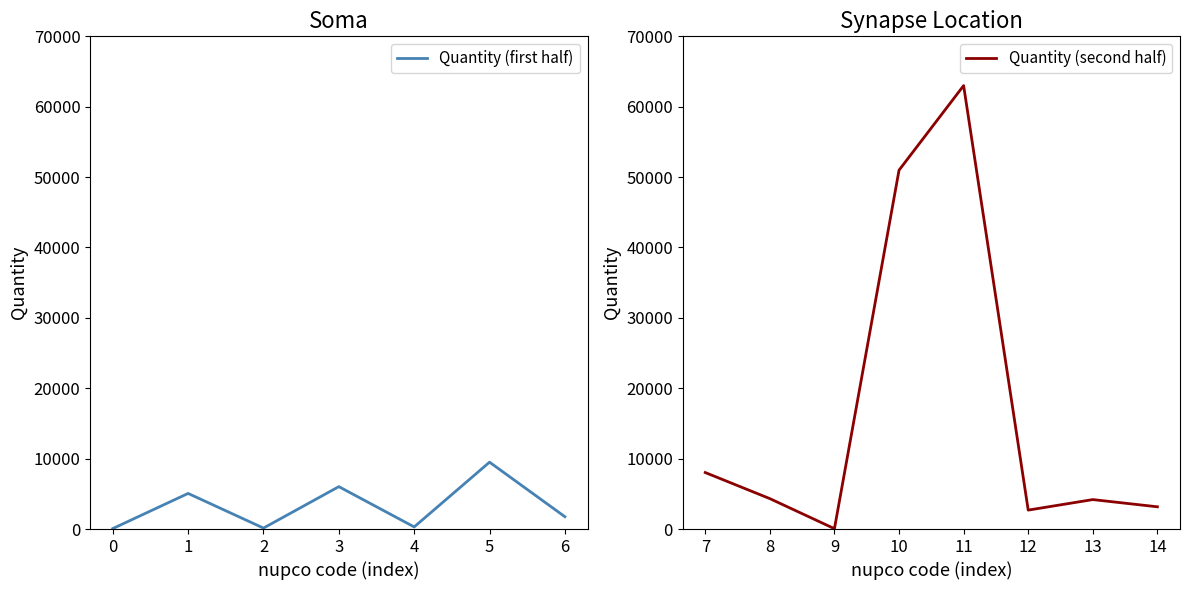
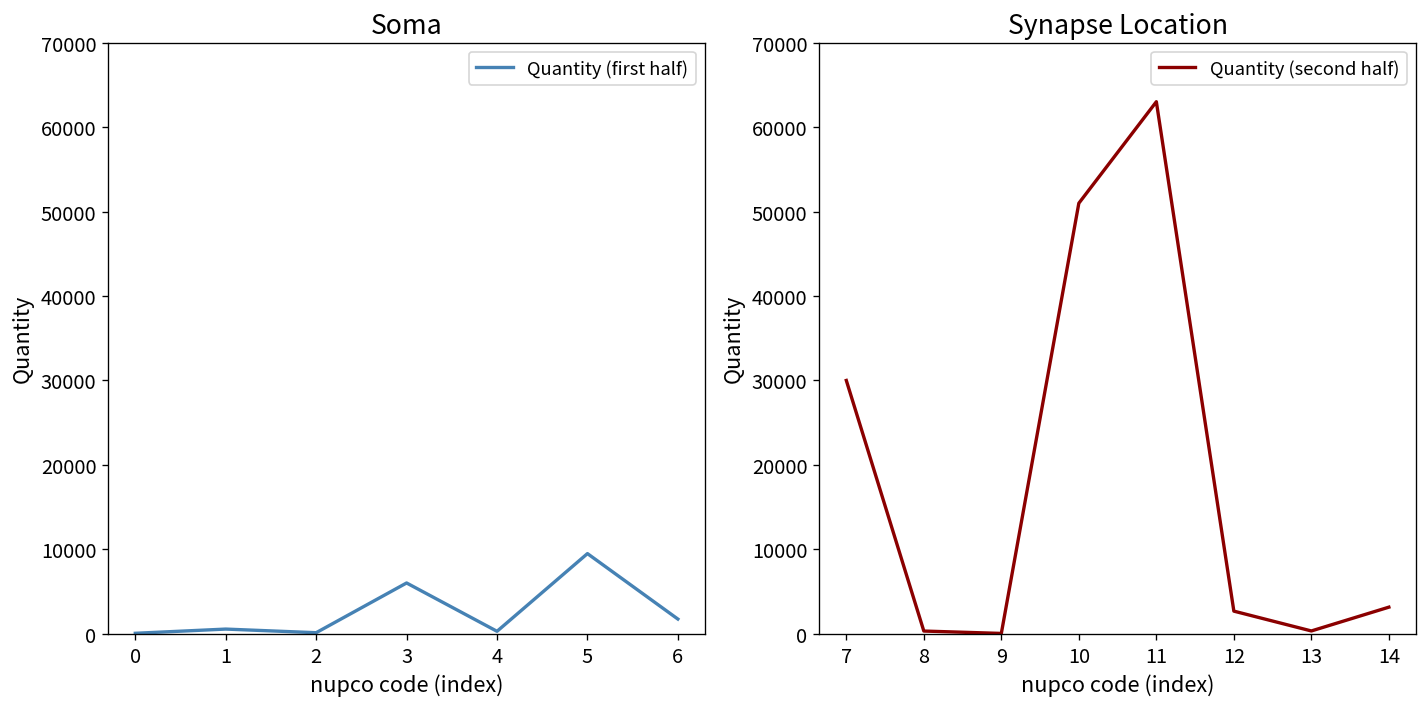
  {
    "Soma": {
      "0": 0,
-     "1": 5000,
+     "1": 1000,
      "2": 0,
      "3": 6000,
      "4": 0,
      "5": 10000,
      "6": 2000
    },
    "Synapse Location": {
-     "7": 8000,
-     "8": 4000,
+     "7": 30000,
+     "8": 0,
      "9": 0,
      "10": 51000,
      "11": 63000,
      "12": 3000,
-     "13": 4000,
+     "13": 0,
      "14": 3000
    }
  }
